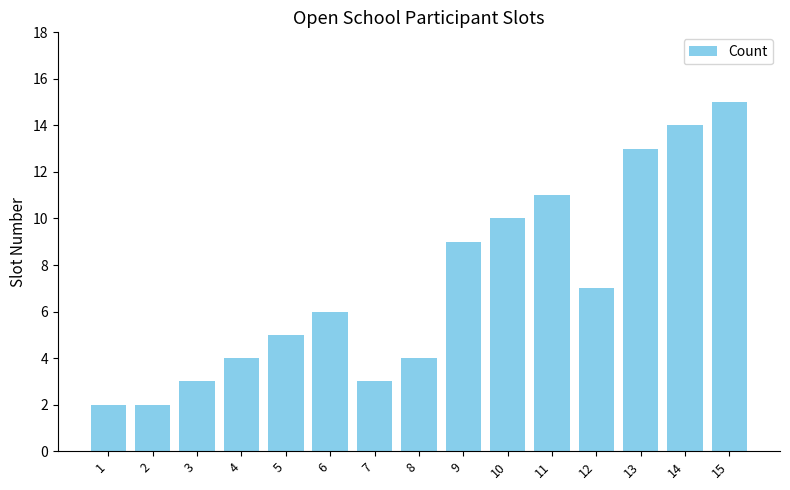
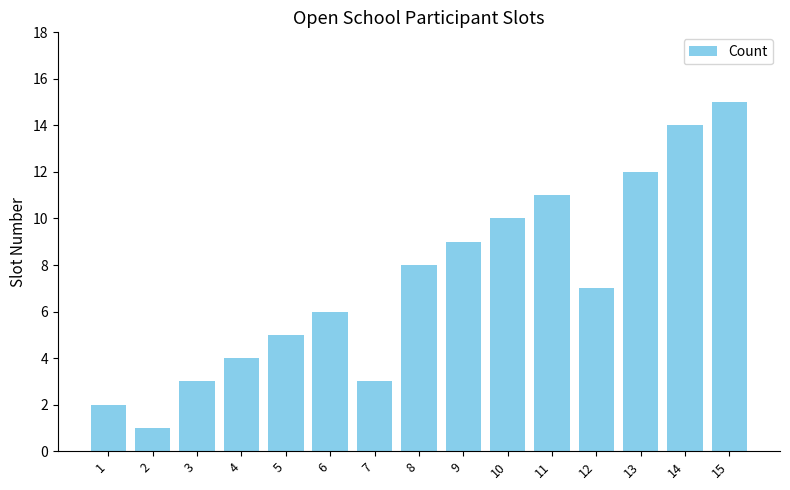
  {
    "1": 2,
-   "2": 2,
+   "2": 1,
    "3": 3,
    "4": 4,
    "5": 5,
    "6": 6,
    "7": 3,
-   "8": 4,
+   "8": 8,
    "9": 9,
    "10": 10,
    "11": 11,
    "12": 7,
-   "13": 13,
+   "13": 12,
    "14": 14,
    "15": 15
  }
